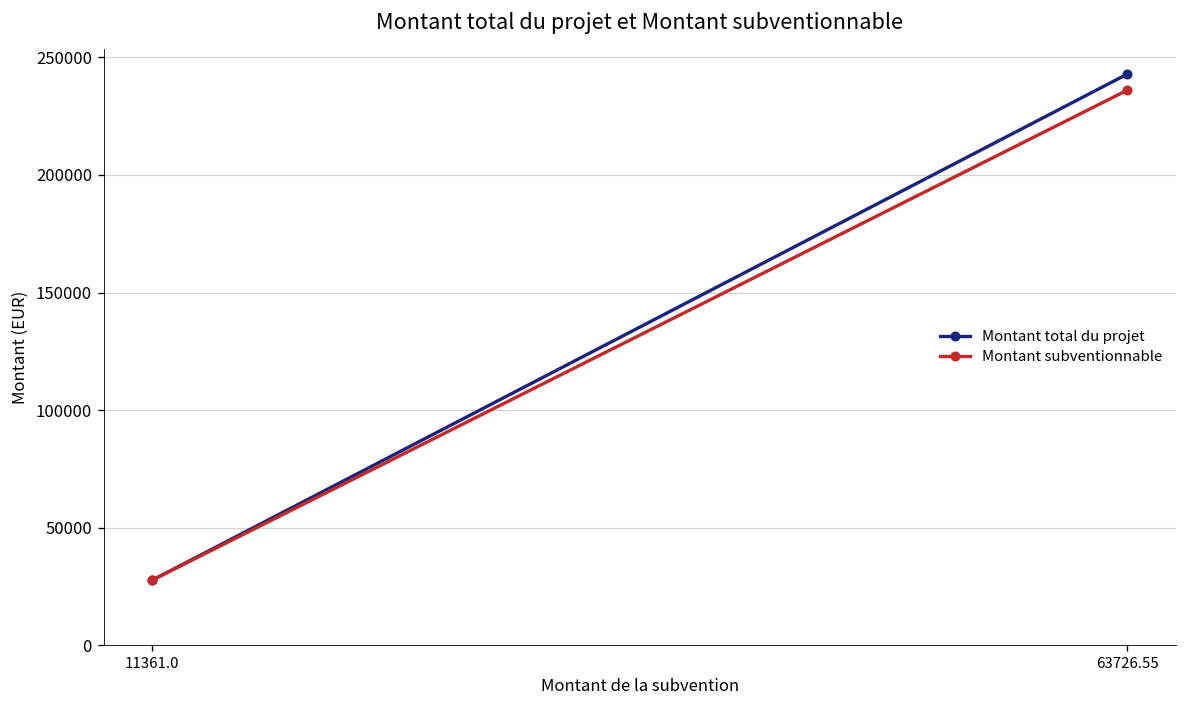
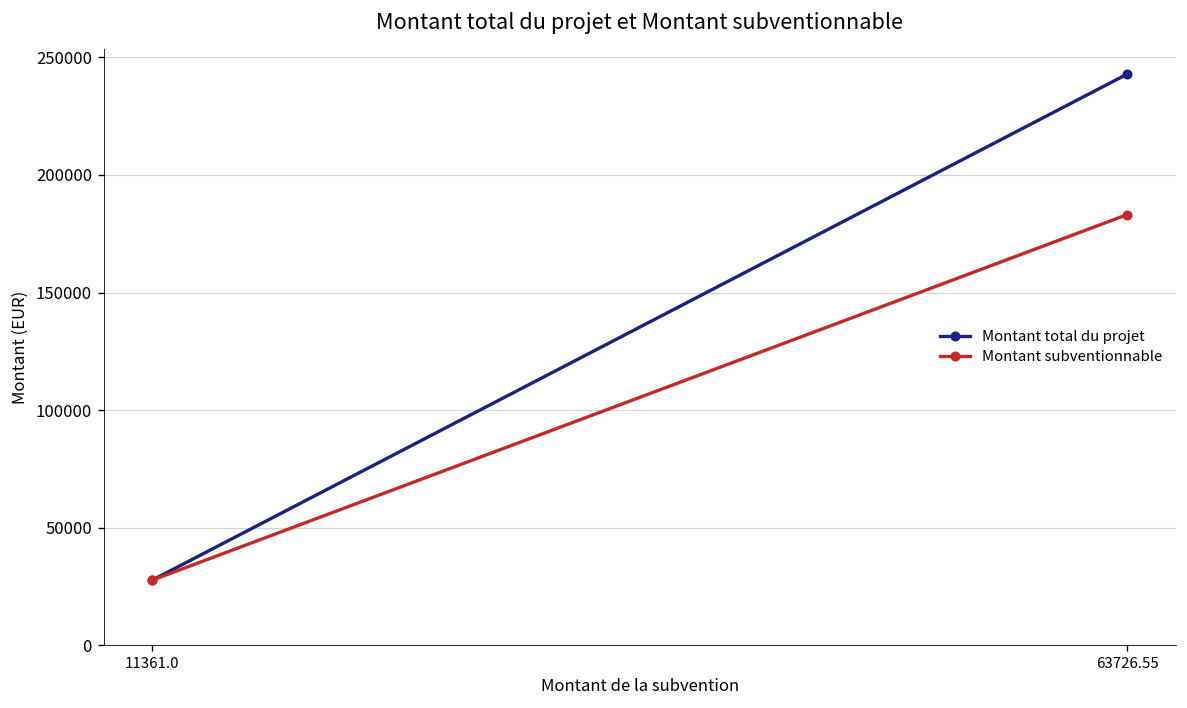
  {
    "Montant total du projet": {
      "63726.55": 243000
    },
    "Montant subventionnable": {
-     "63726.55": 236000
+     "63726.55": 183000
    }
  }
